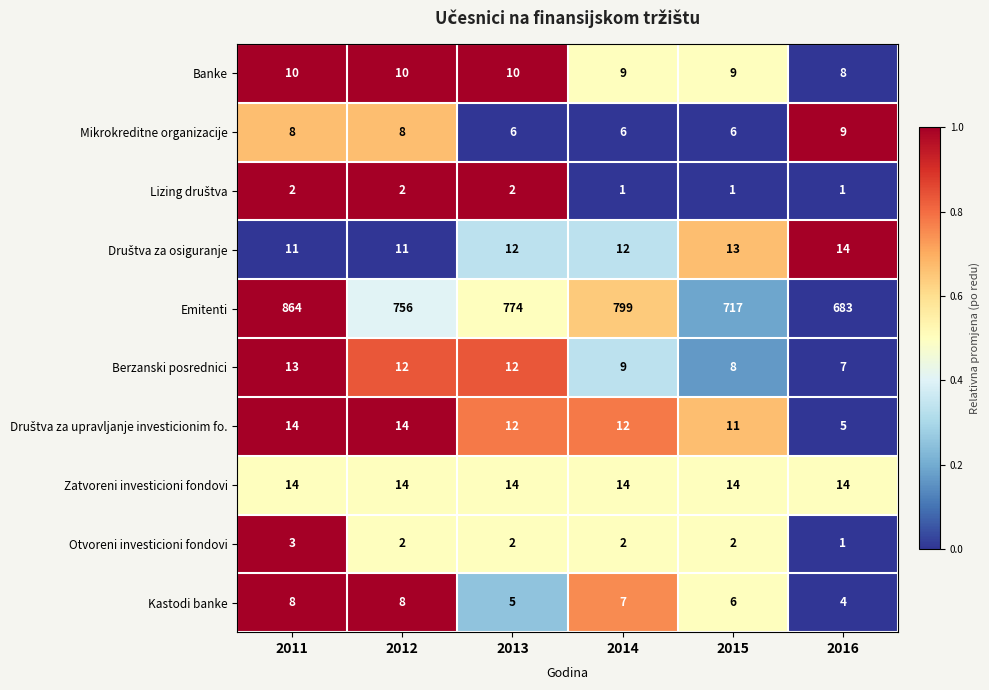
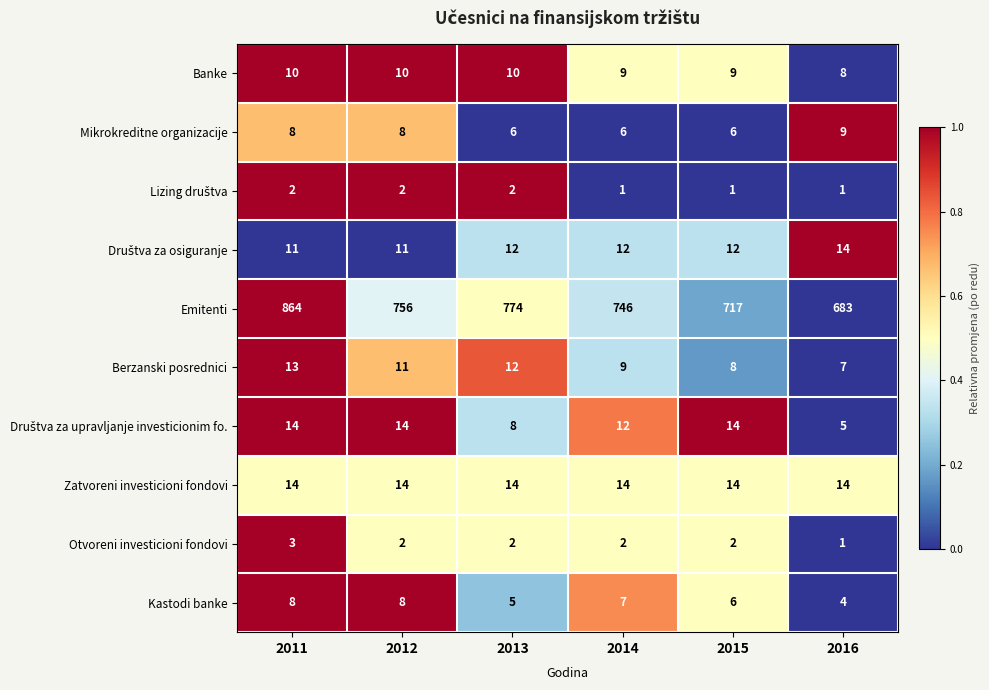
  {
    "Banke": {
      "2011": 10,
      "2012": 10,
      "2013": 10,
      "2014": 9,
      "2015": 9,
      "2016": 8
    },
    "Mikrokreditne organizacije": {
      "2011": 8,
      "2012": 8,
      "2013": 6,
      "2014": 6,
      "2015": 6,
      "2016": 9
    },
    "Lizing društva": {
      "2011": 2,
      "2012": 2,
      "2013": 2,
      "2014": 1,
      "2015": 1,
      "2016": 1
    },
    "Društva za osiguranje": {
      "2011": 11,
      "2012": 11,
      "2013": 12,
      "2014": 12,
-     "2015": 13,
+     "2015": 12,
      "2016": 14
    },
    "Emitenti": {
      "2011": 864,
      "2012": 756,
      "2013": 774,
-     "2014": 799,
+     "2014": 746,
      "2015": 717,
      "2016": 683
    },
    "Berzanski posrednici": {
      "2011": 13,
-     "2012": 12,
+     "2012": 11,
      "2013": 12,
      "2014": 9,
      "2015": 8,
      "2016": 7
    },
    "Društva za upravljanje investicionim fo.": {
      "2011": 14,
      "2012": 14,
-     "2013": 12,
+     "2013": 8,
      "2014": 12,
-     "2015": 11,
+     "2015": 14,
      "2016": 5
    },
    "Zatvoreni investicioni fondovi": {
      "2011": 14,
      "2012": 14,
      "2013": 14,
      "2014": 14,
      "2015": 14,
      "2016": 14
    },
    "Otvoreni investicioni fondovi": {
      "2011": 3,
      "2012": 2,
      "2013": 2,
      "2014": 2,
      "2015": 2,
      "2016": 1
    },
    "Kastodi banke": {
      "2011": 8,
      "2012": 8,
      "2013": 5,
      "2014": 7,
      "2015": 6,
      "2016": 4
    }
  }
